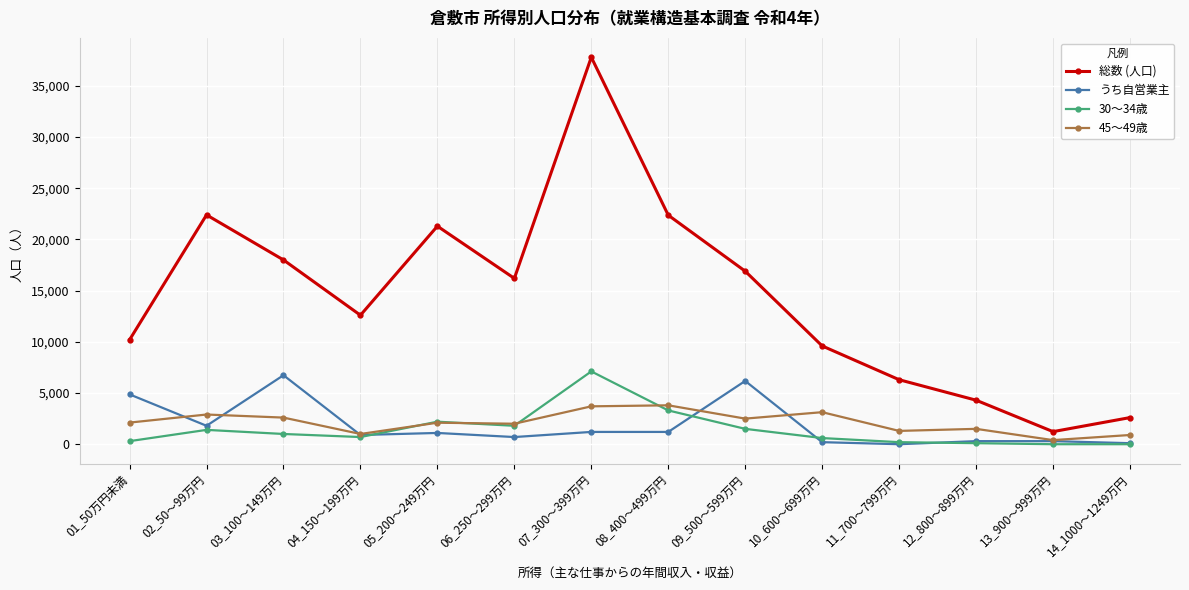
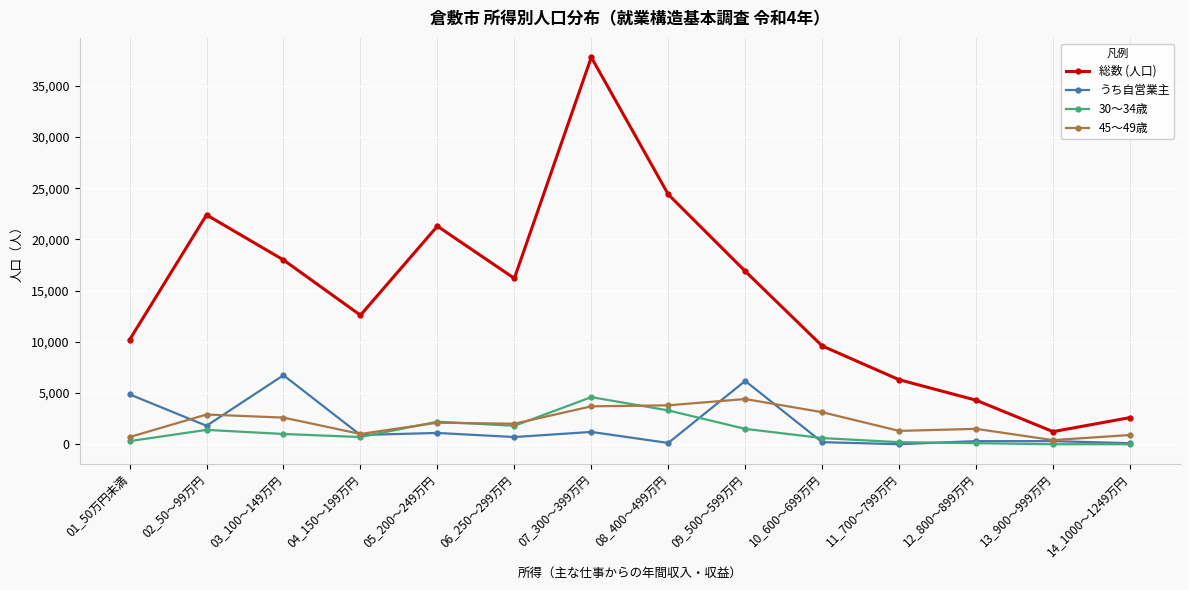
  {
    "総数 (人口)": {
      "01_50万円未満": "10,200",
      "02_50～99万円": "22,400",
      "03_100～149万円": "18,000",
      "04_150～199万円": "12,600",
      "05_200～249万円": "21,300",
      "06_250～299万円": "16,200",
      "07_300～399万円": "37,800",
-     "08_400～499万円": "22,400",
+     "08_400～499万円": "24,400",
      "09_500～599万円": "16,900",
      "10_600～699万円": "9,600",
      "11_700～799万円": "6,300",
      "12_800～899万円": "4,300",
      "13_900～999万円": "1,200",
      "14_1000～1249万円": "2,600"
    },
    "うち自営業主": {
      "01_50万円未満": "4,900",
      "02_50～99万円": "1,800",
      "03_100～149万円": "6,700",
      "05_200～249万円": "1,100",
      "06_250～299万円": "700",
      "07_300～399万円": "1,200",
-     "08_400～499万円": "1,200",
+     "08_400～499万円": "100",
      "09_500～599万円": "6,200",
      "10_600～699万円": "200"
    },
    "30～34歳": {
      "01_50万円未満": "300",
      "02_50～99万円": "1,400",
      "03_100～149万円": "1,000",
-     "07_300～399万円": "7,100",
+     "07_300～399万円": "4,600",
      "08_400～499万円": "3,300",
      "09_500～599万円": "1,500",
      "10_600～699万円": "600",
      "13_900～999万円": "0"
    },
    "45～49歳": {
-     "01_50万円未満": "2,100",
+     "01_50万円未満": "700",
      "02_50～99万円": "2,900",
      "03_100～149万円": "2,600",
      "07_300～399万円": "3,700",
      "08_400～499万円": "3,800",
-     "09_500～599万円": "2,500",
+     "09_500～599万円": "4,400",
      "10_600～699万円": "3,100",
      "11_700～799万円": "1,300",
      "12_800～899万円": "1,500",
      "14_1000～1249万円": "900"
    }
  }
